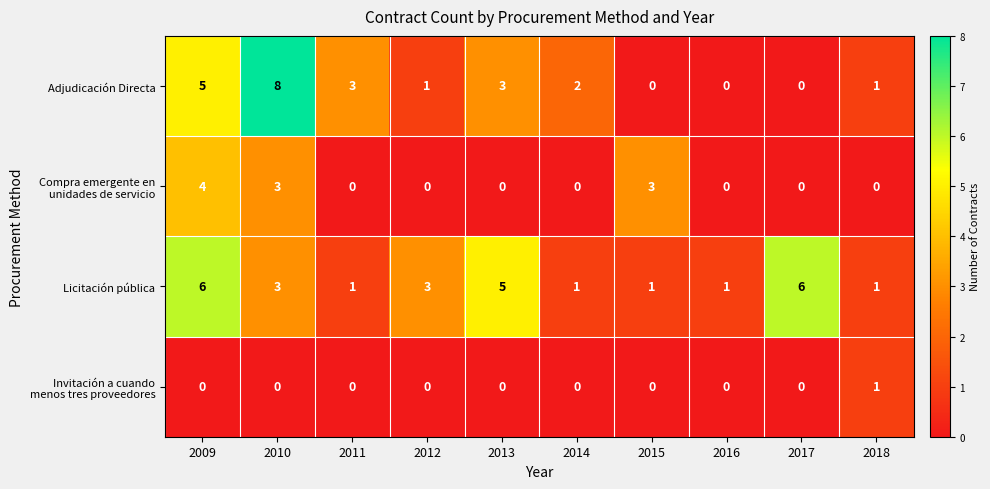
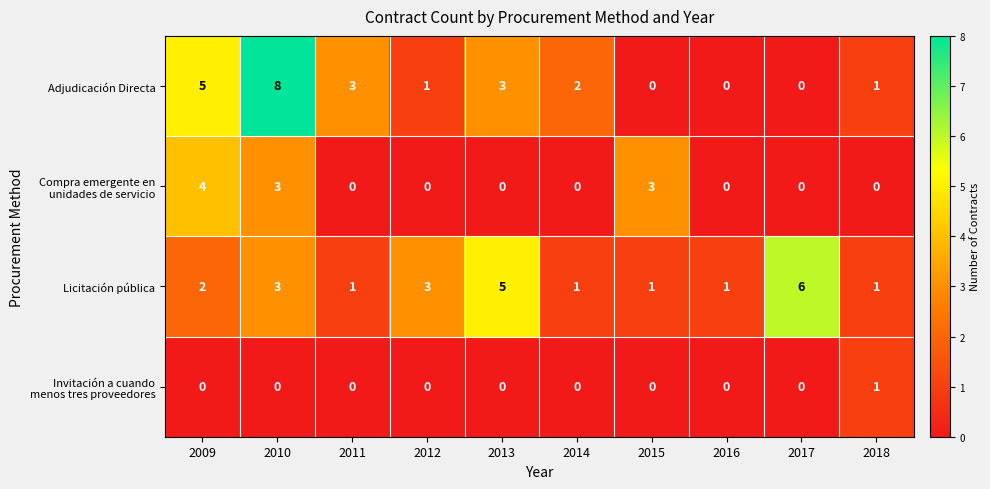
  {
    "Adjudicación Directa": {
      "2009": 5,
      "2010": 8,
      "2011": 3,
      "2012": 1,
      "2013": 3,
      "2014": 2,
      "2015": 0,
      "2016": 0,
      "2017": 0,
      "2018": 1
    },
    "Compra emergente en unidades de servicio": {
      "2009": 4,
      "2010": 3,
      "2011": 0,
      "2012": 0,
      "2013": 0,
      "2014": 0,
      "2015": 3,
      "2016": 0,
      "2017": 0,
      "2018": 0
    },
    "Licitación pública": {
-     "2009": 6,
+     "2009": 2,
      "2010": 3,
      "2011": 1,
      "2012": 3,
      "2013": 5,
      "2014": 1,
      "2015": 1,
      "2016": 1,
      "2017": 6,
      "2018": 1
    },
    "Invitación a cuando menos tres proveedores": {
      "2009": 0,
      "2010": 0,
      "2011": 0,
      "2012": 0,
      "2013": 0,
      "2014": 0,
      "2015": 0,
      "2016": 0,
      "2017": 0,
      "2018": 1
    }
  }
